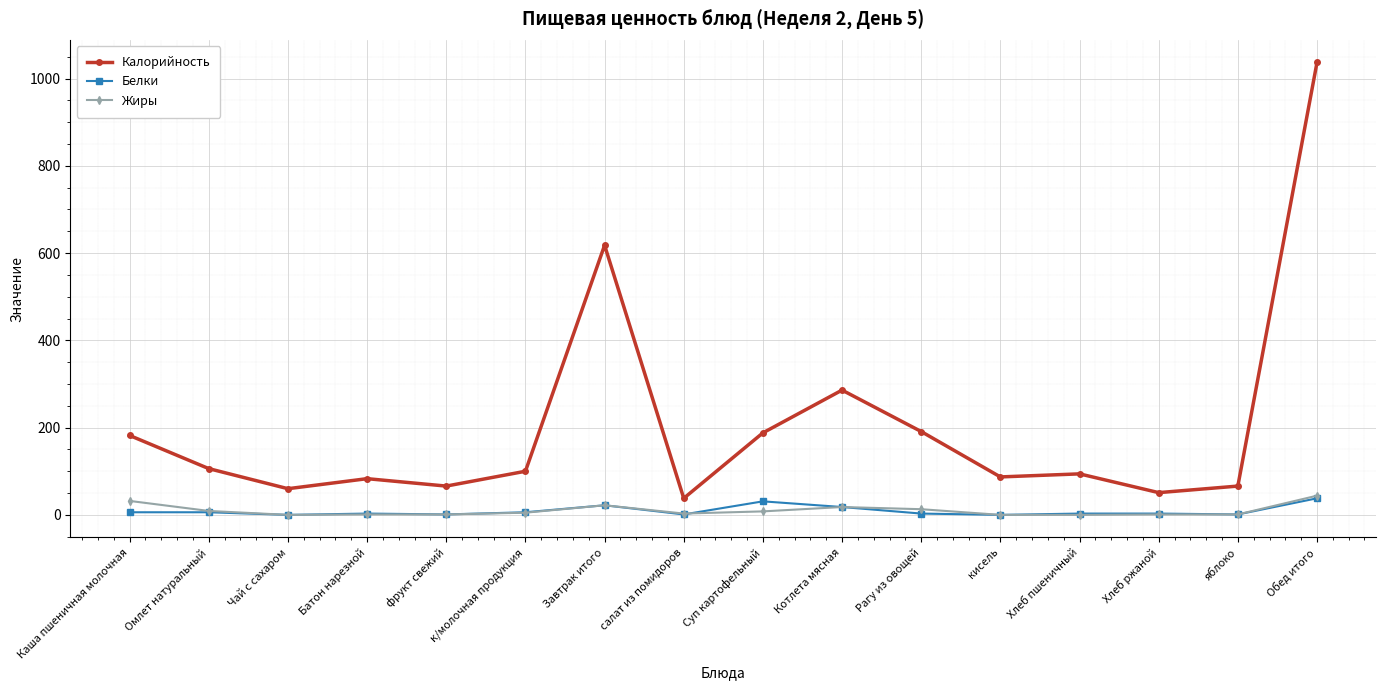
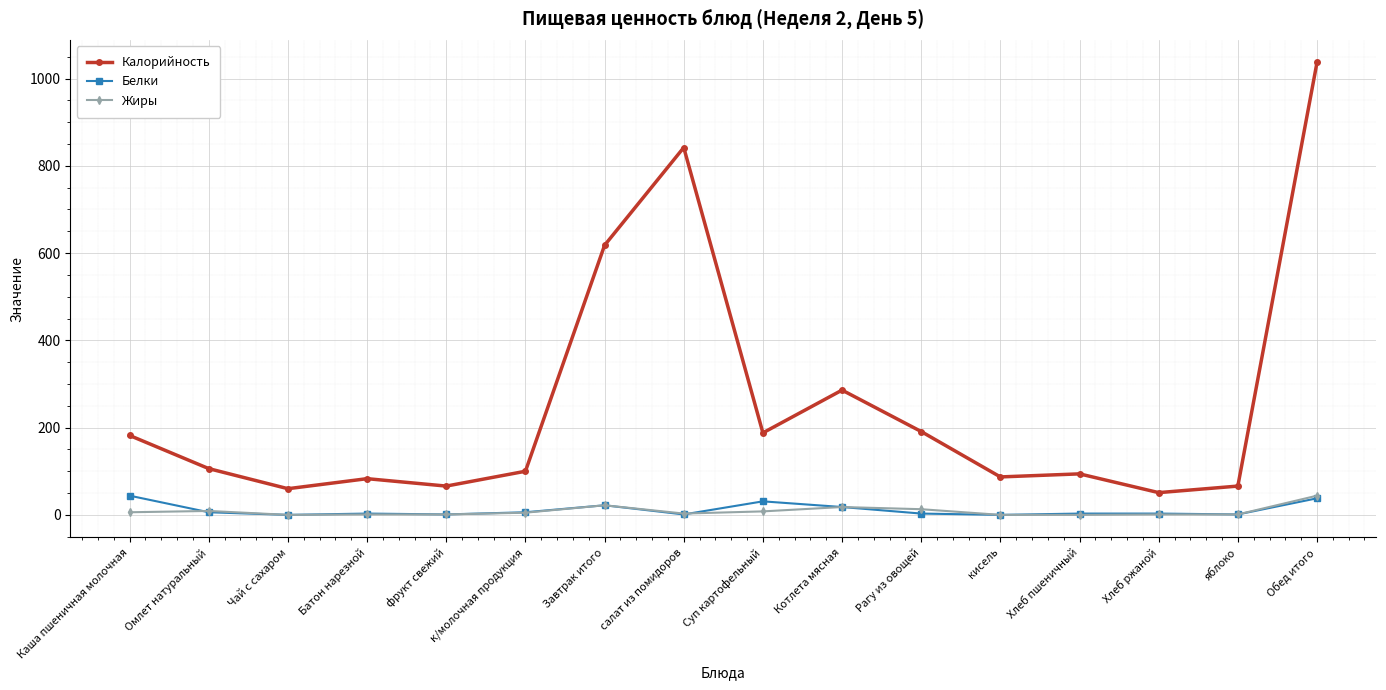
  {
    "Калорийность": {
      "Каша пшеничная молочная": 180,
      "Омлет натуральный": 110,
      "Чай с сахаром": 60,
      "Батон нарезной": 80,
      "фрукт свежий": 70,
      "к/молочная продукция": 100,
      "Завтрак итого": 620,
-     "салат из помидоров": 40,
+     "салат из помидоров": 840,
      "Суп картофельный": 190,
      "Котлета мясная": 290,
      "Рагу из овощей": 190,
      "кисель": 90,
      "Хлеб пшеничный": 90,
      "Хлеб ржаной": 50,
      "яблоко": 70,
      "Обед итого": 1040
    },
    "Белки": {
-     "Каша пшеничная молочная": 10,
+     "Каша пшеничная молочная": 40,
      "Суп картофельный": 30,
      "Рагу из овощей": 0,
      "Обед итого": 40
    },
    "Жиры": {
-     "Каша пшеничная молочная": 30,
+     "Каша пшеничная молочная": 10,
      "Суп картофельный": 10,
      "Рагу из овощей": 10,
      "Обед итого": 40
    }
  }
